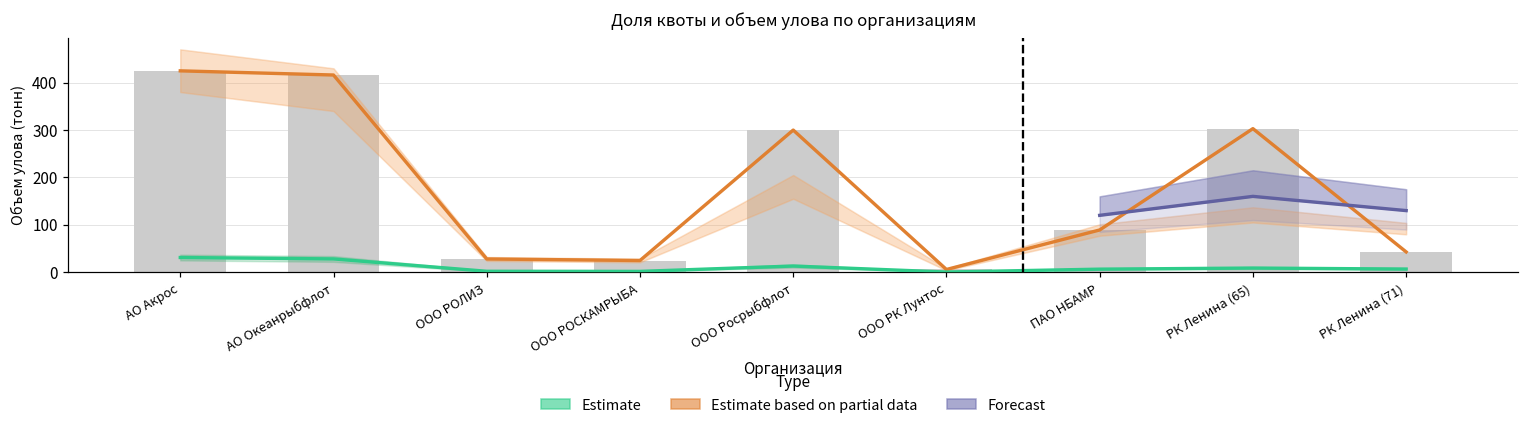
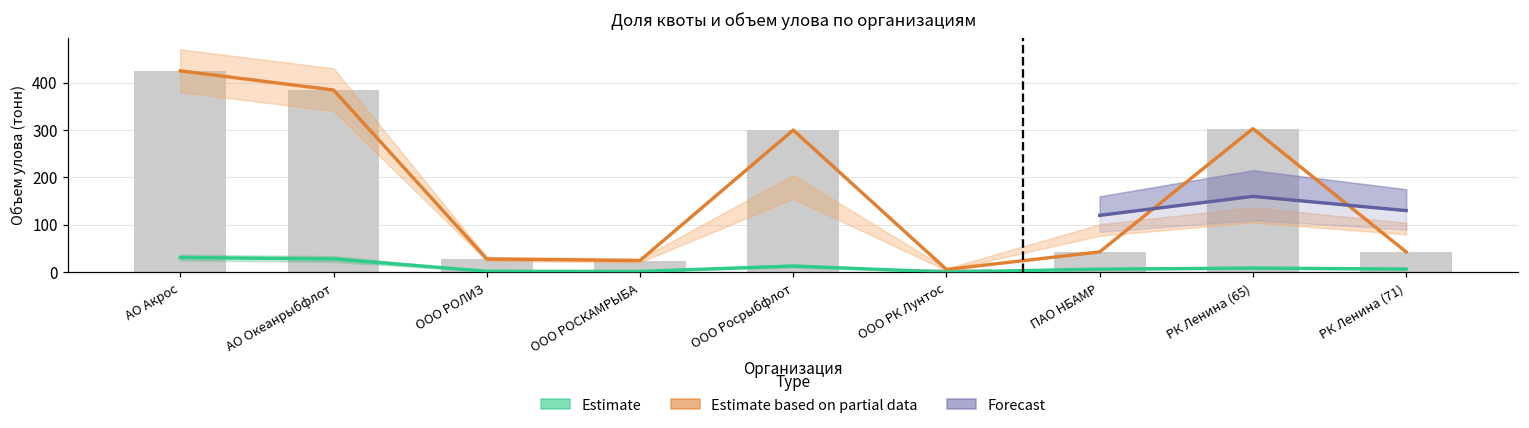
  {
    "Estimate based on partial data": {
      "АО Акрос": 420,
-     "АО Океанрыбфлот": 420,
+     "АО Океанрыбфлот": 380,
      "ООО РОЛИЗ": 30,
      "ООО РОСКАМРЫБА": 20,
      "ООО Росрыбфлот": 300,
      "ООО РК Лунтос": 10,
-     "ПАО НБАМР": 90,
+     "ПАО НБАМР": 40,
      "РК Ленина (65)": 300,
      "РК Ленина (71)": 40
    },
    "Forecast": {
      "ПАО НБАМР": 120,
      "РК Ленина (65)": 160,
      "РК Ленина (71)": 130
    }
  }
